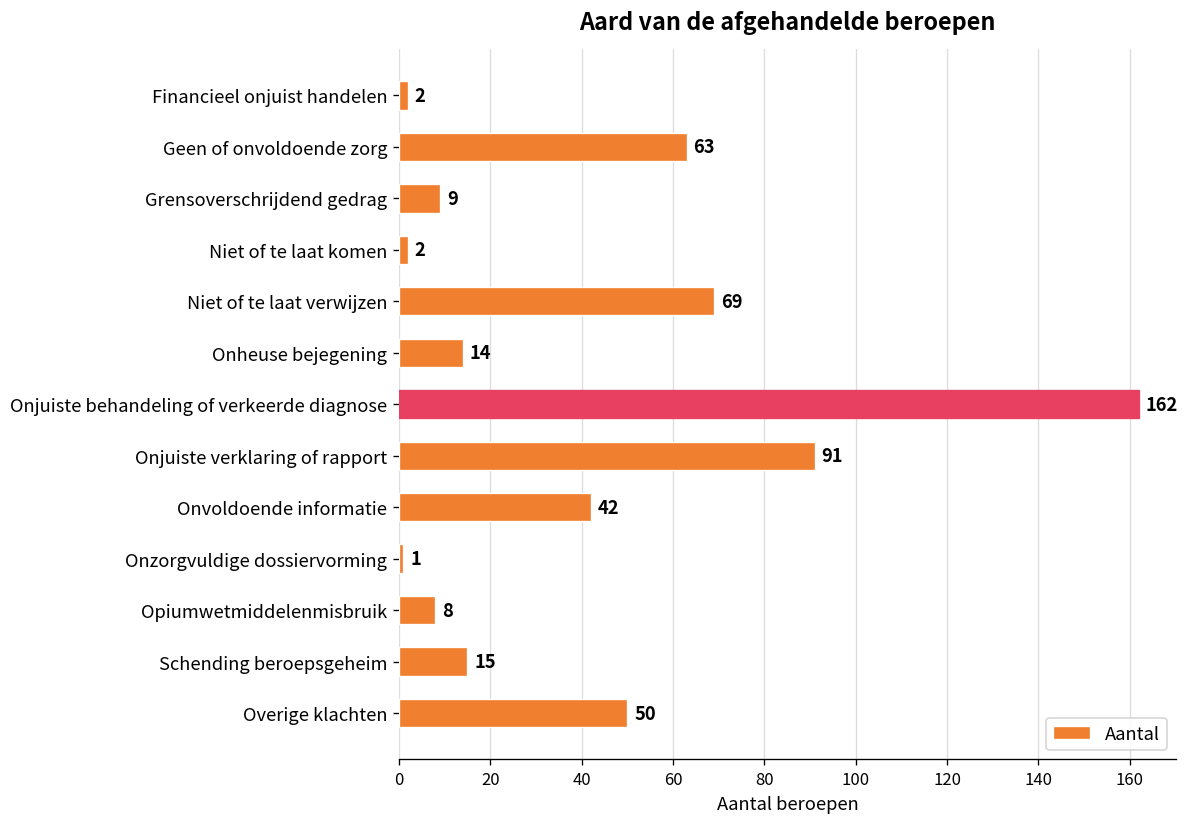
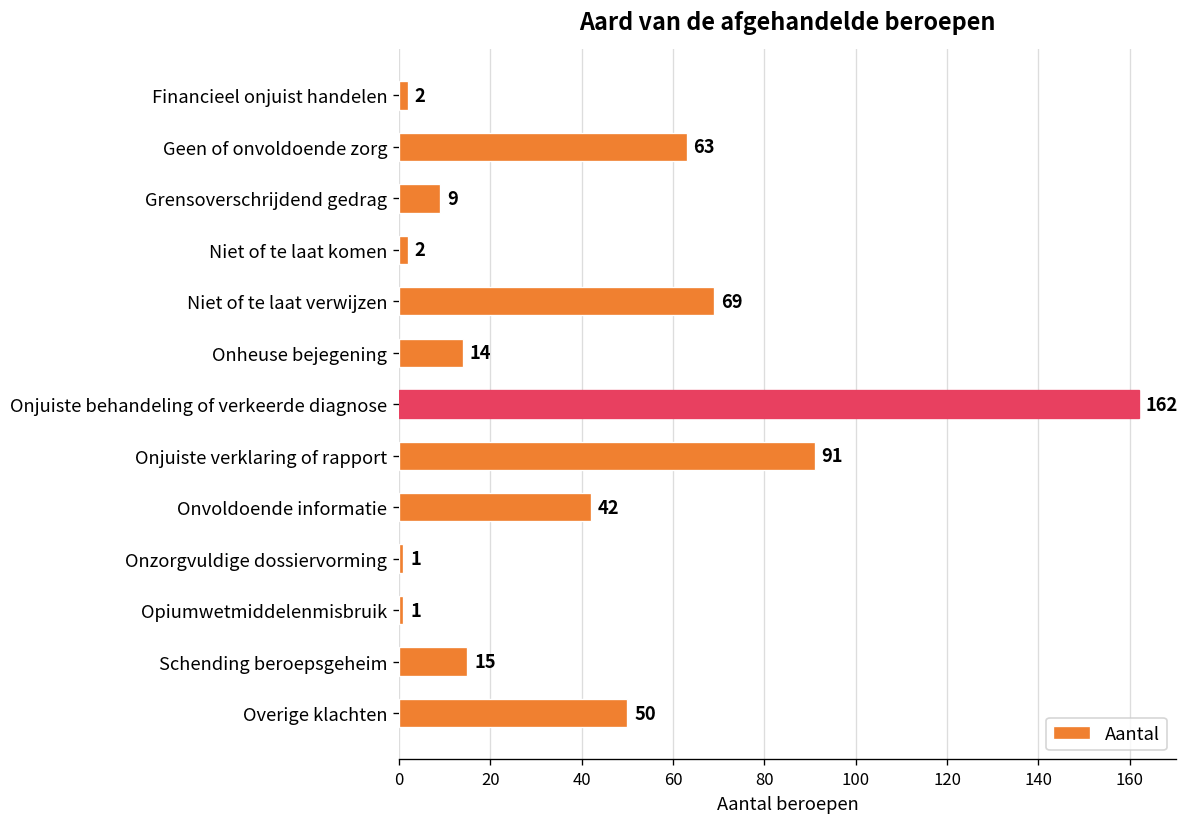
  {
    "Financieel onjuist handelen": 2,
    "Geen of onvoldoende zorg": 63,
    "Grensoverschrijdend gedrag": 9,
    "Niet of te laat komen": 2,
    "Niet of te laat verwijzen": 69,
    "Onheuse bejegening": 14,
    "Onjuiste behandeling of verkeerde diagnose": 162,
    "Onjuiste verklaring of rapport": 91,
    "Onvoldoende informatie": 42,
    "Onzorgvuldige dossiervorming": 1,
-   "Opiumwetmiddelenmisbruik": 8,
+   "Opiumwetmiddelenmisbruik": 1,
    "Schending beroepsgeheim": 15,
    "Overige klachten": 50
  }
